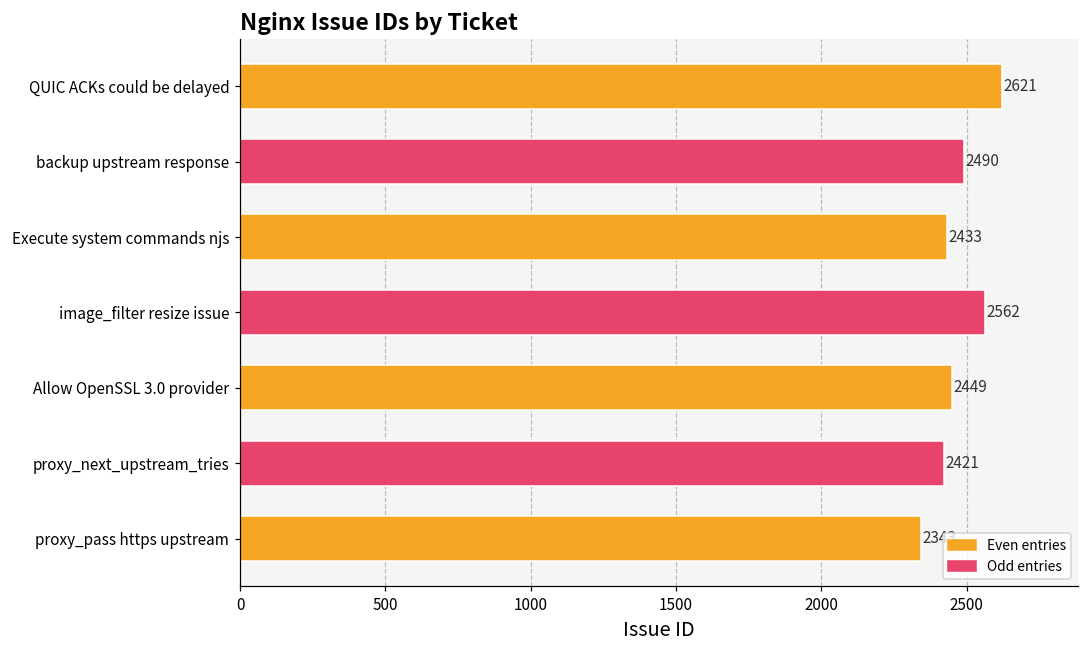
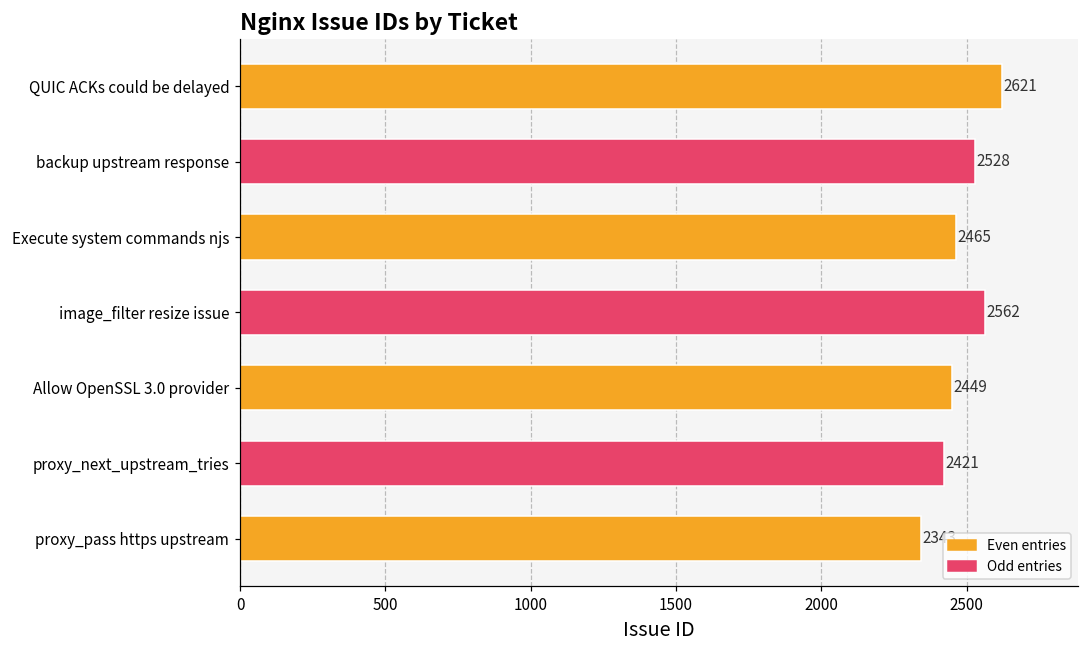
  {
    "QUIC ACKs could be delayed": 2621,
-   "backup upstream response": 2490,
-   "Execute system commands njs": 2433,
+   "backup upstream response": 2528,
+   "Execute system commands njs": 2465,
    "image_filter resize issue": 2562,
    "Allow OpenSSL 3.0 provider": 2449,
    "proxy_next_upstream_tries": 2421
  }
